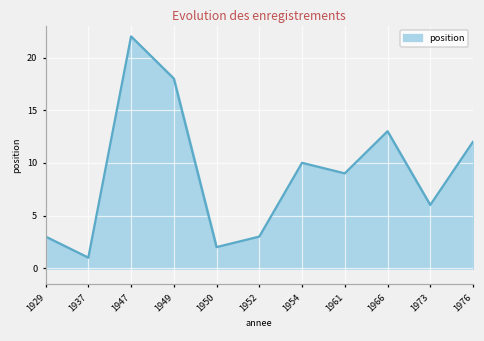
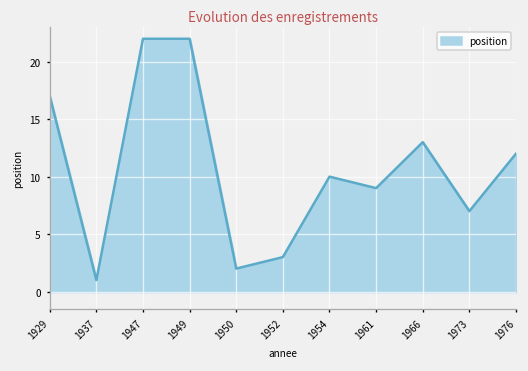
  {
-   "1929": 3,
+   "1929": 17,
    "1937": 1,
    "1947": 22,
-   "1949": 18,
+   "1949": 22,
    "1950": 2,
    "1952": 3,
    "1954": 10,
    "1961": 9,
    "1966": 13,
-   "1973": 6,
+   "1973": 7,
    "1976": 12
  }
